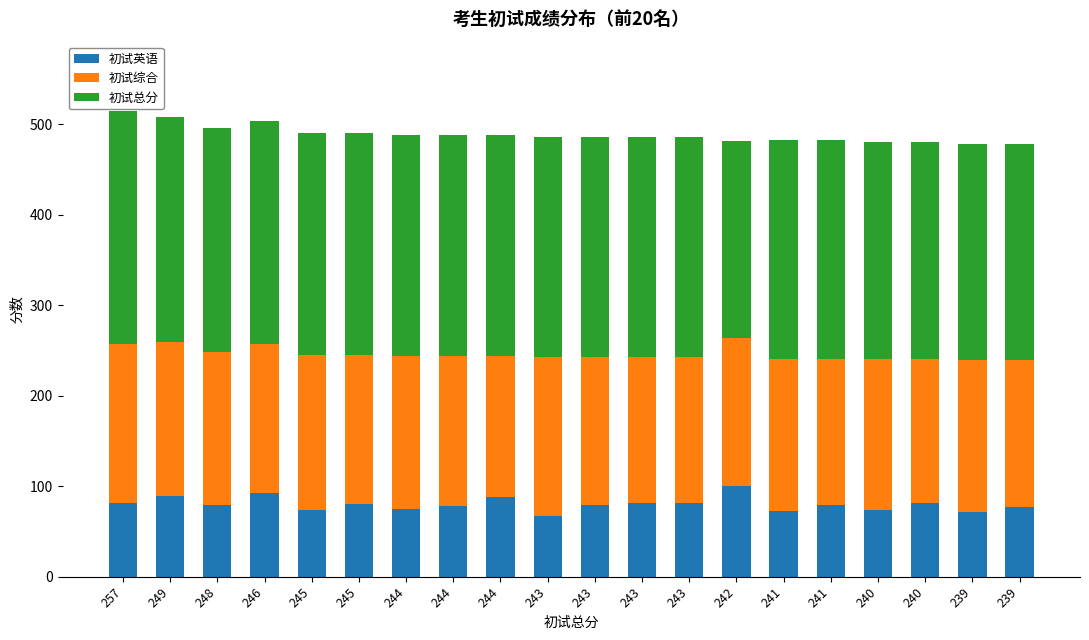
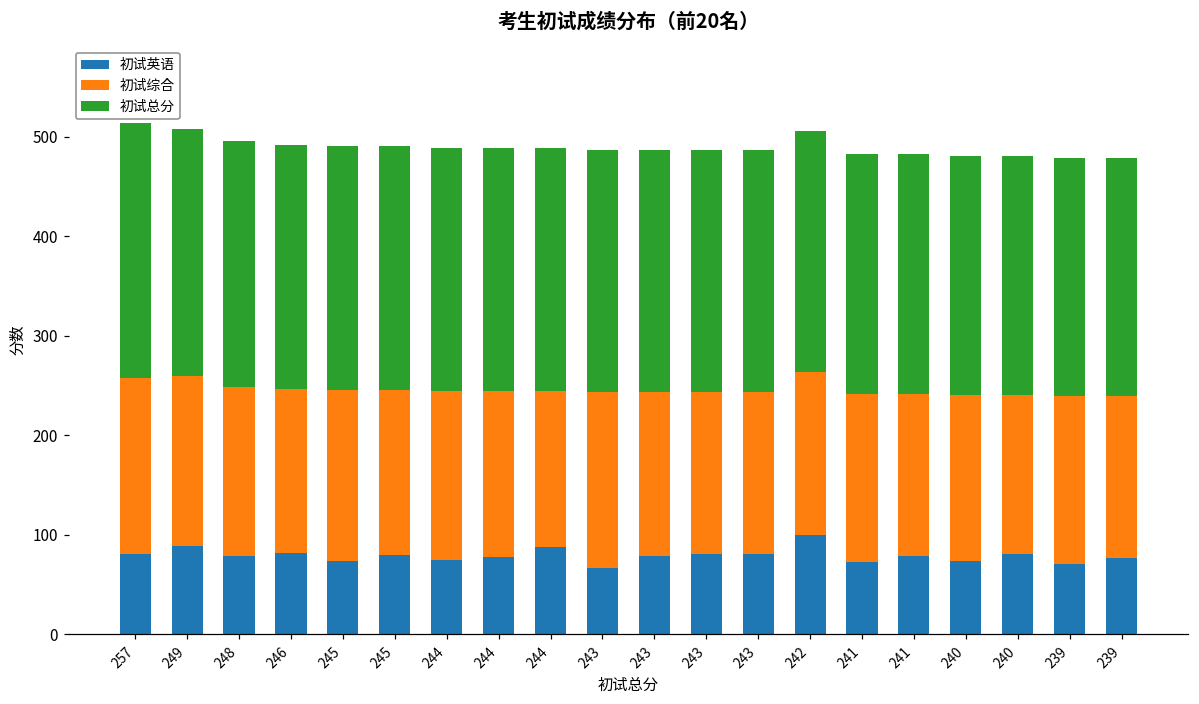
  {
    "初试英语": {
      "257": 80,
      "249": 90,
      "248": 80,
-     "246": 90,
+     "246": 80,
      "242": 100
    },
    "初试综合": {
      "257": 180,
      "249": 170,
      "248": 170,
      "246": 160,
      "242": 160
    },
    "初试总分": {
      "257": 260,
      "249": 250,
      "248": 250,
      "246": 250,
-     "242": 220
+     "242": 240
    }
  }
